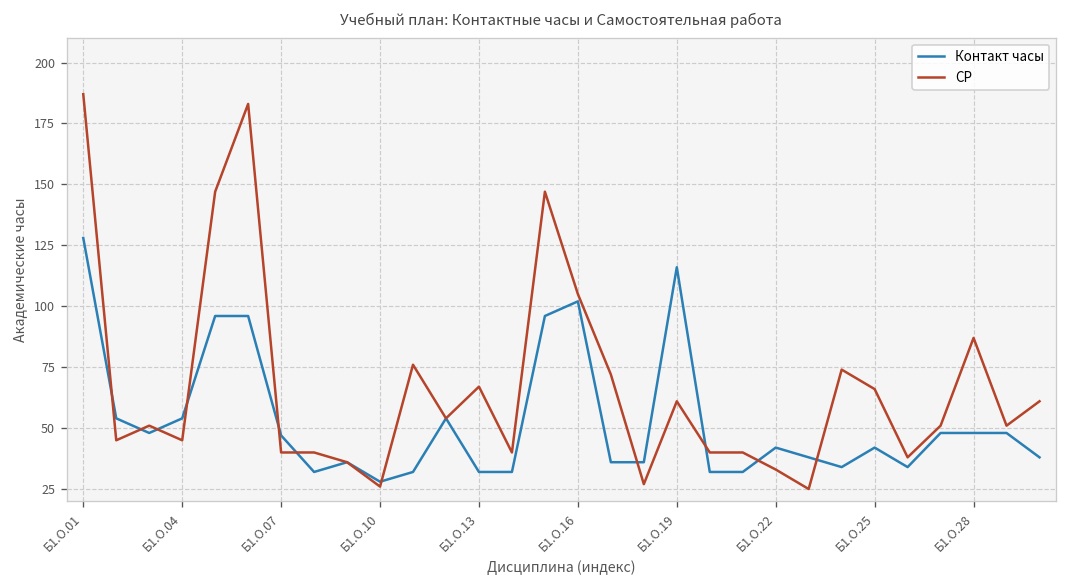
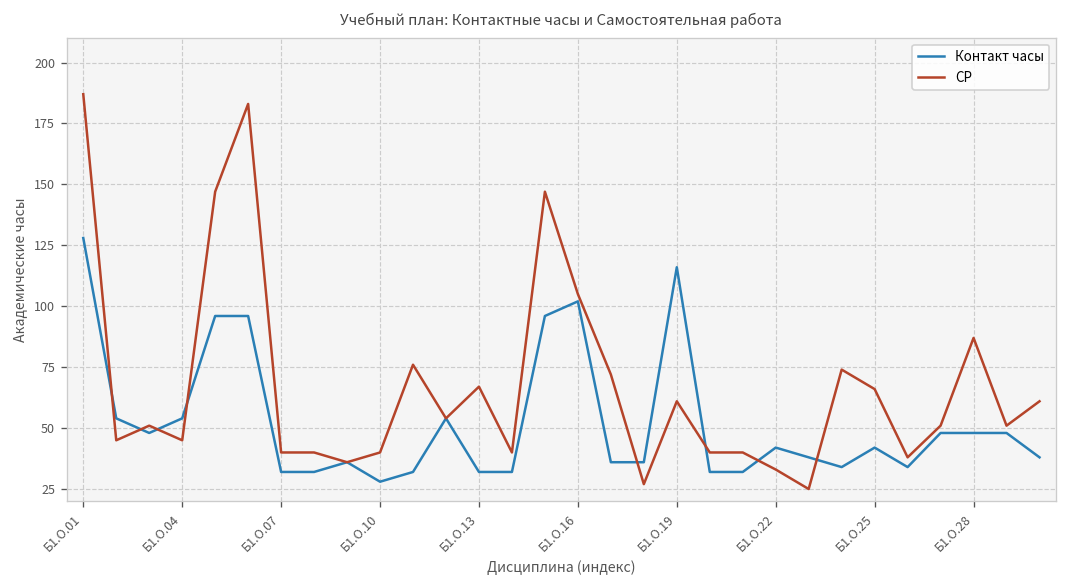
  {
    "Контакт часы": {
      "Б1.О.01": 128,
      "Б1.О.04": 54,
-     "Б1.О.07": 47,
+     "Б1.О.07": 32,
      "Б1.О.10": 28,
      "Б1.О.13": 32,
      "Б1.О.16": 102,
      "Б1.О.19": 116,
      "Б1.О.22": 42,
      "Б1.О.25": 42,
      "Б1.О.28": 48
    },
    "СР": {
      "Б1.О.01": 187,
      "Б1.О.04": 45,
      "Б1.О.07": 40,
-     "Б1.О.10": 26,
+     "Б1.О.10": 40,
      "Б1.О.13": 67,
      "Б1.О.16": 105,
      "Б1.О.19": 61,
      "Б1.О.22": 33,
      "Б1.О.25": 66,
      "Б1.О.28": 87
    }
  }
